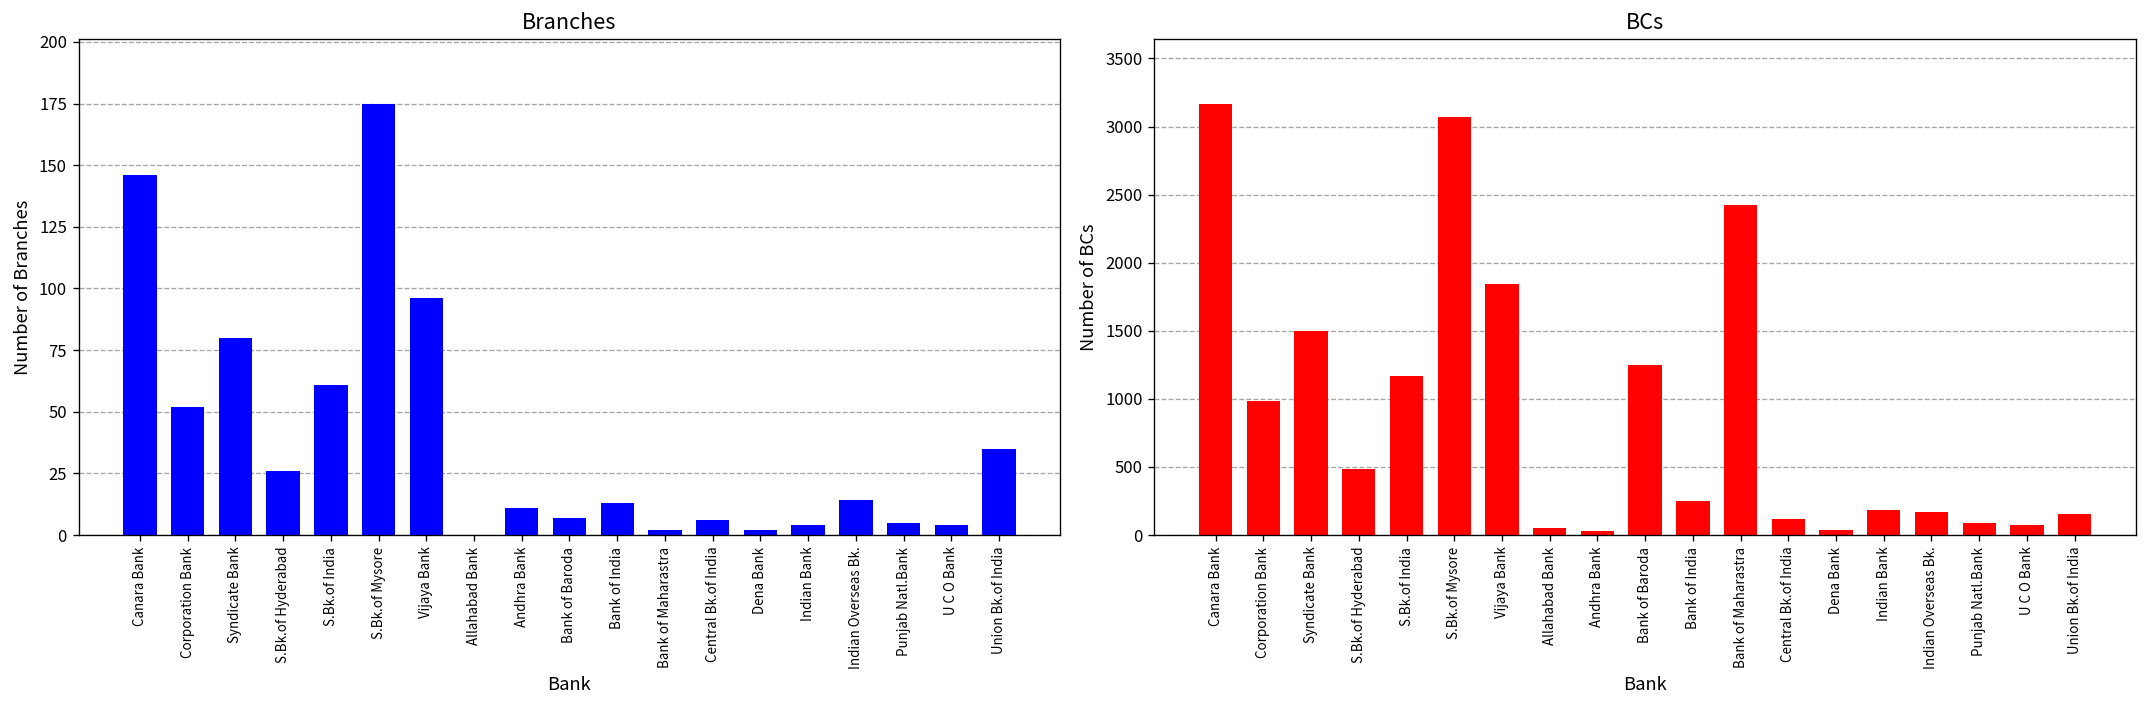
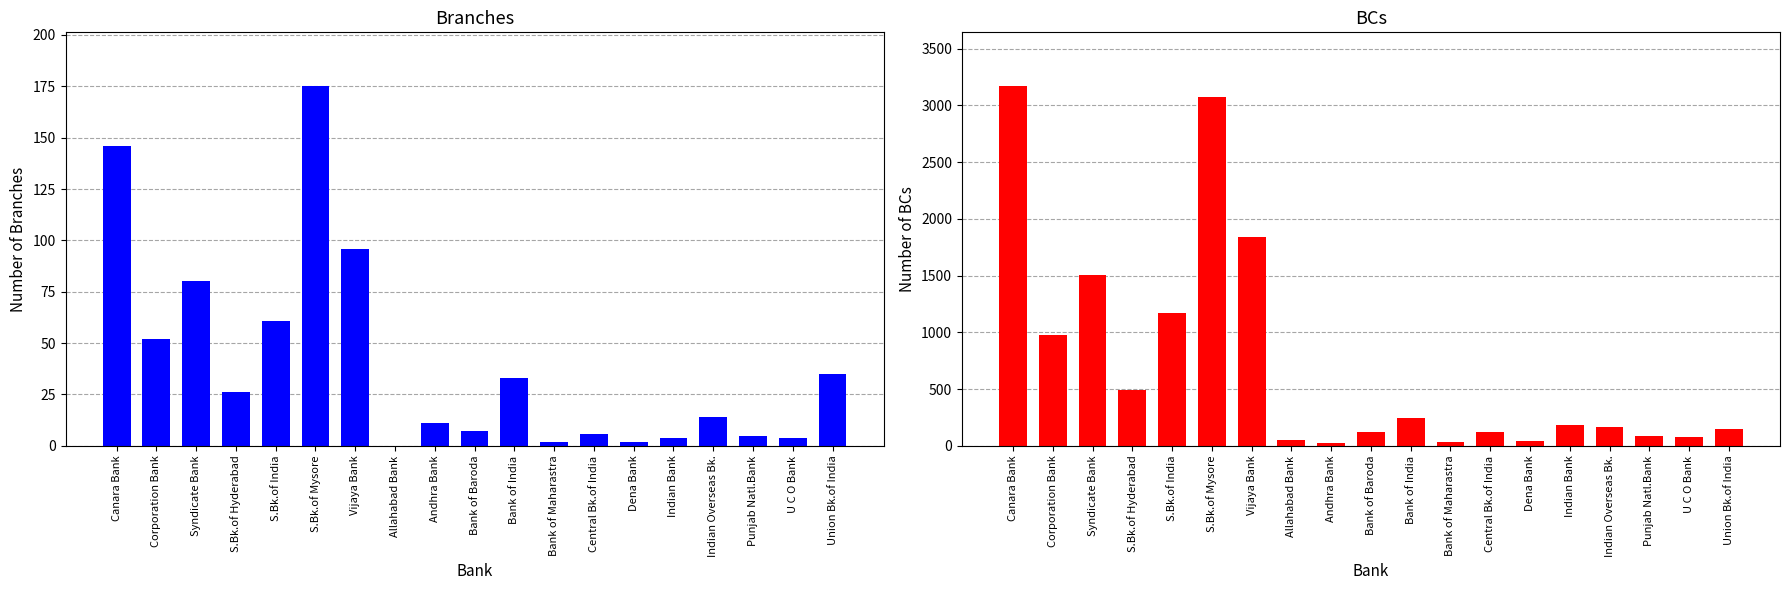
  {
    "Branches": {
      "Canara Bank": 146,
      "Corporation Bank": 52,
      "Syndicate Bank": 80,
      "S.Bk.of Hyderabad": 26,
      "S.Bk.of India": 61,
      "S.Bk.of Mysore": 175,
      "Vijaya Bank": 96,
      "Allahabad Bank": 0,
      "Andhra Bank": 11,
      "Bank of Baroda": 7,
-     "Bank of India": 13,
+     "Bank of India": 33,
      "Bank of Maharastra": 2,
      "Central Bk.of India": 6,
      "Dena Bank": 2,
      "Indian Bank": 4,
      "Indian Overseas Bk.": 14,
      "Punjab Natl.Bank": 5,
      "U C O Bank": 4,
      "Union Bk.of India": 35
    },
    "BCs": {
      "Canara Bank": 3170,
      "Corporation Bank": 980,
      "Syndicate Bank": 1500,
      "S.Bk.of Hyderabad": 490,
      "S.Bk.of India": 1170,
      "S.Bk.of Mysore": 3070,
      "Vijaya Bank": 1840,
      "Allahabad Bank": 50,
      "Andhra Bank": 30,
-     "Bank of Baroda": 1250,
+     "Bank of Baroda": 120,
      "Bank of India": 250,
-     "Bank of Maharastra": 2420,
+     "Bank of Maharastra": 30,
      "Central Bk.of India": 120,
      "Dena Bank": 40,
      "Indian Bank": 180,
      "Indian Overseas Bk.": 170,
      "Punjab Natl.Bank": 90,
      "U C O Bank": 80,
      "Union Bk.of India": 150
    }
  }
